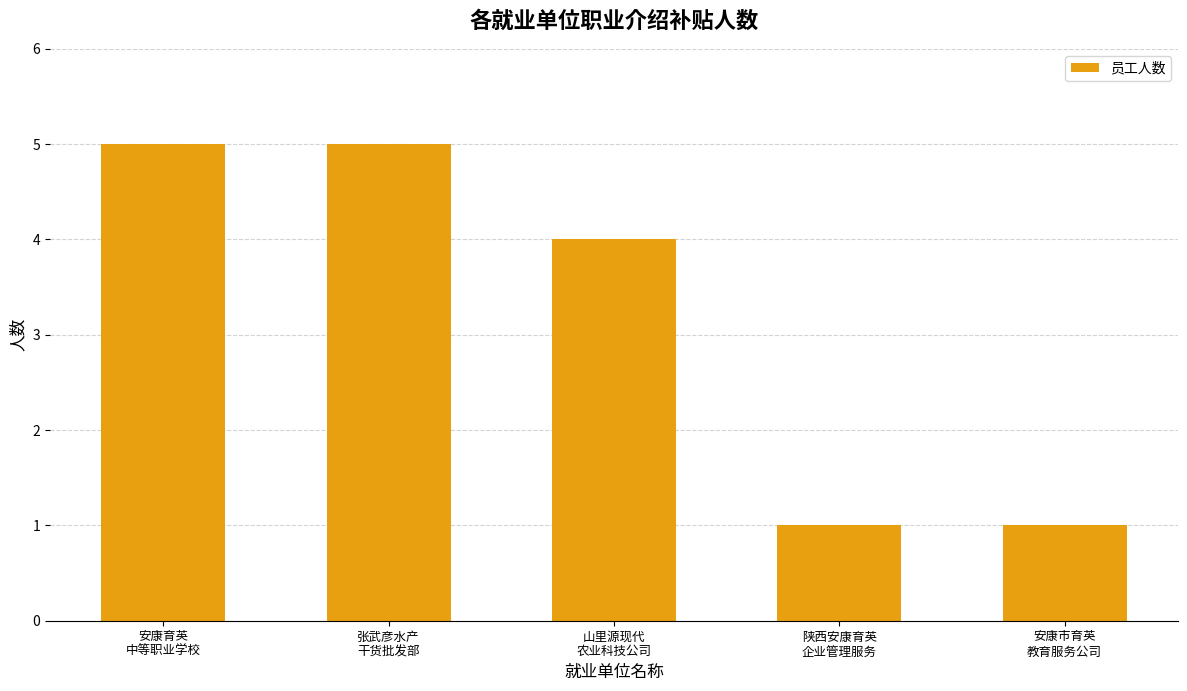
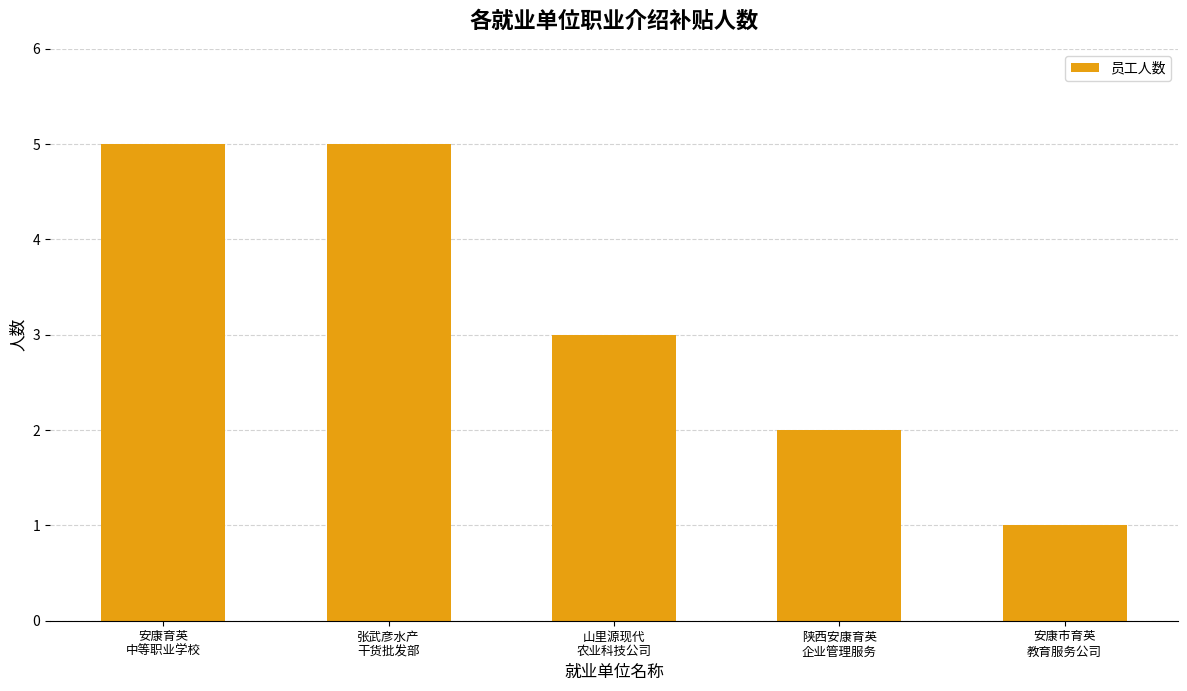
  {
    "安康育英 中等职业学校": 5,
    "张武彦水产 干货批发部": 5,
-   "山里源现代 农业科技公司": 4,
-   "陕西安康育英 企业管理服务": 1,
+   "山里源现代 农业科技公司": 3,
+   "陕西安康育英 企业管理服务": 2,
    "安康市育英 教育服务公司": 1
  }
